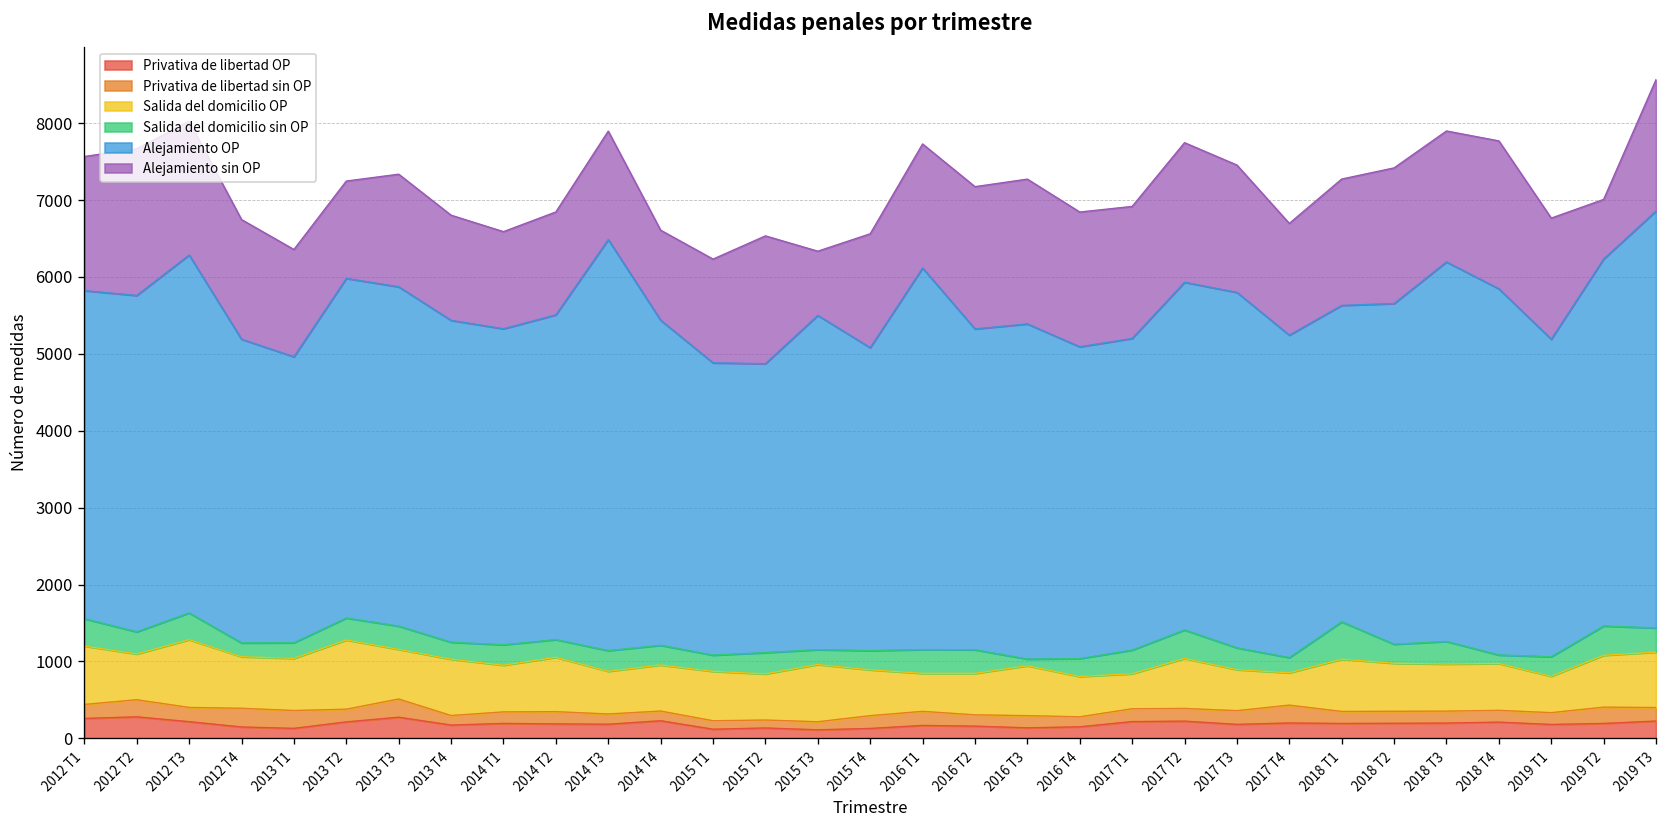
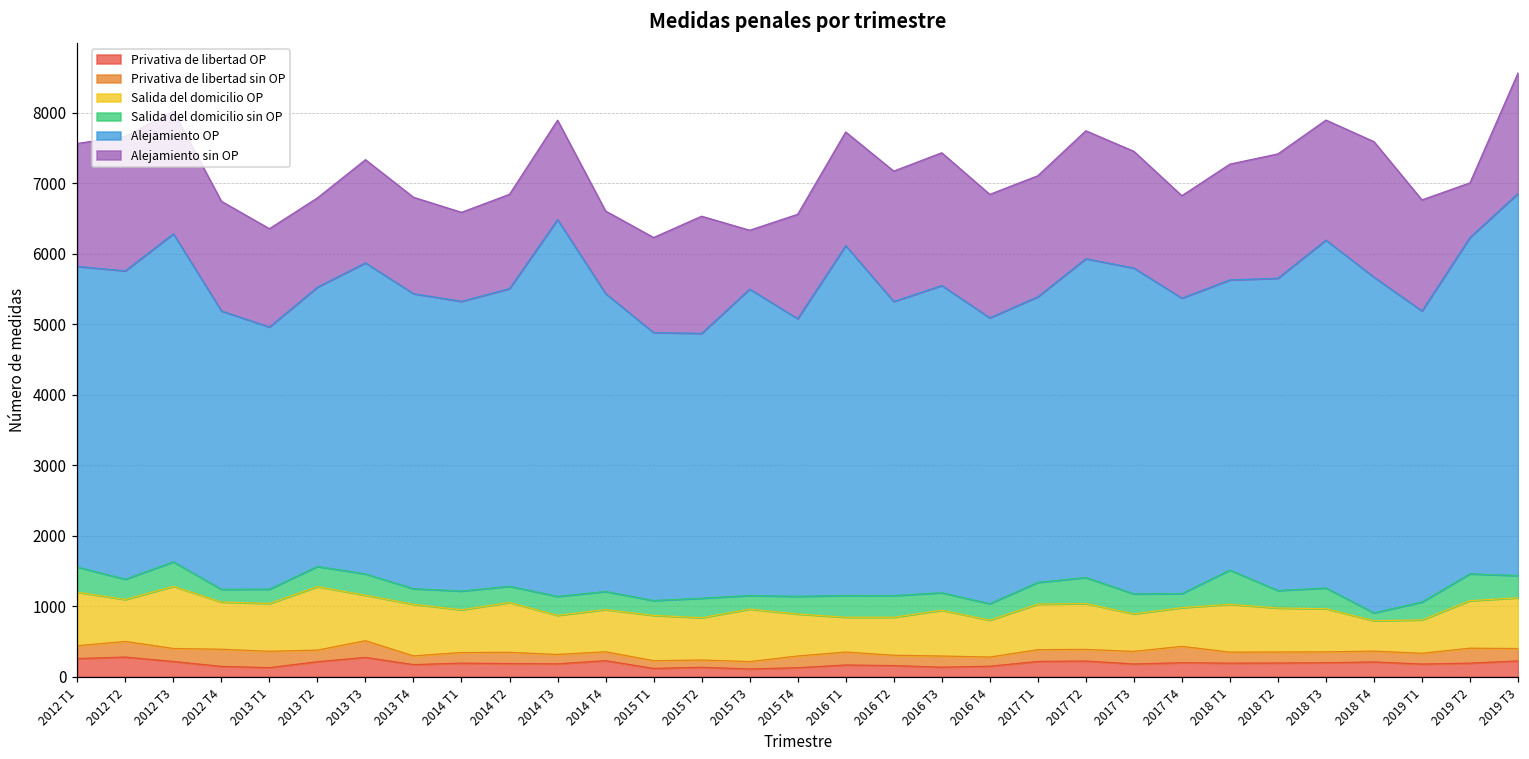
  {
    "Salida del domicilio OP": {
      "2012 T1": 800,
      "2012 T2": 600,
      "2012 T3": 900,
      "2012 T4": 700,
      "2013 T1": 700,
      "2013 T2": 900,
      "2013 T3": 600,
      "2013 T4": 700,
      "2014 T1": 600,
      "2014 T2": 700,
      "2014 T3": 600,
      "2014 T4": 600,
      "2015 T1": 600,
      "2015 T2": 600,
      "2015 T3": 700,
      "2015 T4": 600,
      "2016 T1": 500,
      "2016 T2": 500,
      "2016 T3": 600,
      "2016 T4": 500,
-     "2017 T1": 500,
+     "2017 T1": 600,
      "2017 T2": 700,
      "2017 T3": 500,
-     "2017 T4": 400,
+     "2017 T4": 500,
      "2018 T1": 700,
      "2018 T2": 600,
      "2018 T3": 600,
-     "2018 T4": 600,
+     "2018 T4": 400,
      "2019 T1": 500,
      "2019 T2": 700,
      "2019 T3": 700
    },
    "Salida del domicilio sin OP": {
      "2012 T1": 400,
      "2012 T2": 300,
      "2012 T3": 300,
      "2012 T4": 200,
      "2013 T1": 200,
      "2013 T2": 300,
      "2013 T3": 300,
      "2013 T4": 200,
      "2014 T1": 300,
      "2014 T2": 200,
      "2014 T3": 300,
      "2014 T4": 300,
      "2015 T1": 200,
      "2015 T2": 300,
      "2015 T3": 200,
      "2015 T4": 300,
      "2016 T1": 300,
      "2016 T2": 300,
-     "2016 T3": 100,
+     "2016 T3": 200,
      "2016 T4": 200,
      "2017 T1": 300,
      "2017 T2": 400,
      "2017 T3": 300,
      "2017 T4": 200,
      "2018 T1": 500,
      "2018 T2": 200,
      "2018 T3": 300,
      "2018 T4": 100,
      "2019 T1": 300,
      "2019 T2": 400,
      "2019 T3": 300
    },
    "Alejamiento OP": {
      "2012 T1": 4300,
      "2012 T2": 4400,
      "2012 T3": 4700,
      "2012 T4": 3900,
      "2013 T1": 3700,
-     "2013 T2": 4400,
+     "2013 T2": 4000,
      "2013 T3": 4400,
      "2013 T4": 4200,
      "2014 T1": 4100,
      "2014 T2": 4200,
      "2014 T3": 5300,
      "2014 T4": 4200,
      "2015 T1": 3800,
      "2015 T2": 3800,
      "2015 T3": 4300,
      "2015 T4": 3900,
      "2016 T1": 5000,
      "2016 T2": 4200,
      "2016 T3": 4400,
      "2016 T4": 4100,
      "2017 T1": 4100,
      "2017 T2": 4500,
      "2017 T3": 4600,
      "2017 T4": 4200,
      "2018 T1": 4100,
      "2018 T2": 4400,
      "2018 T3": 4900,
      "2018 T4": 4800,
      "2019 T1": 4100,
      "2019 T2": 4800,
      "2019 T3": 5400
    },
    "Alejamiento sin OP": {
      "2012 T1": 1700,
      "2012 T4": 1600,
      "2013 T1": 1400,
      "2013 T2": 1300,
      "2013 T3": 1500,
      "2013 T4": 1400,
      "2014 T1": 1300,
      "2014 T2": 1300,
      "2014 T3": 1400,
      "2014 T4": 1200,
      "2015 T1": 1300,
      "2015 T2": 1700,
      "2015 T3": 800,
      "2015 T4": 1500,
      "2016 T1": 1600,
      "2016 T2": 1900,
      "2016 T3": 1900,
      "2016 T4": 1800,
      "2017 T1": 1700,
      "2017 T2": 1800,
      "2017 T3": 1700,
      "2017 T4": 1500,
      "2018 T1": 1600,
      "2018 T2": 1800,
      "2018 T3": 1700,
      "2018 T4": 1900,
      "2019 T1": 1600,
      "2019 T2": 800,
      "2019 T3": 1700
    }
  }
